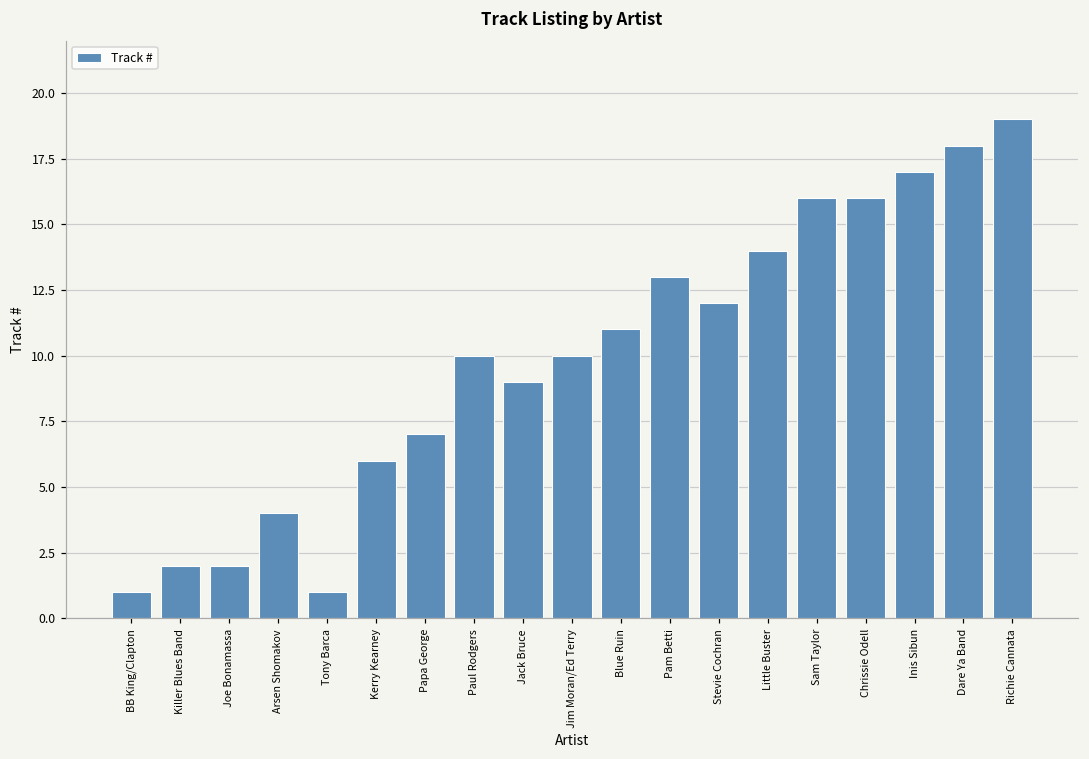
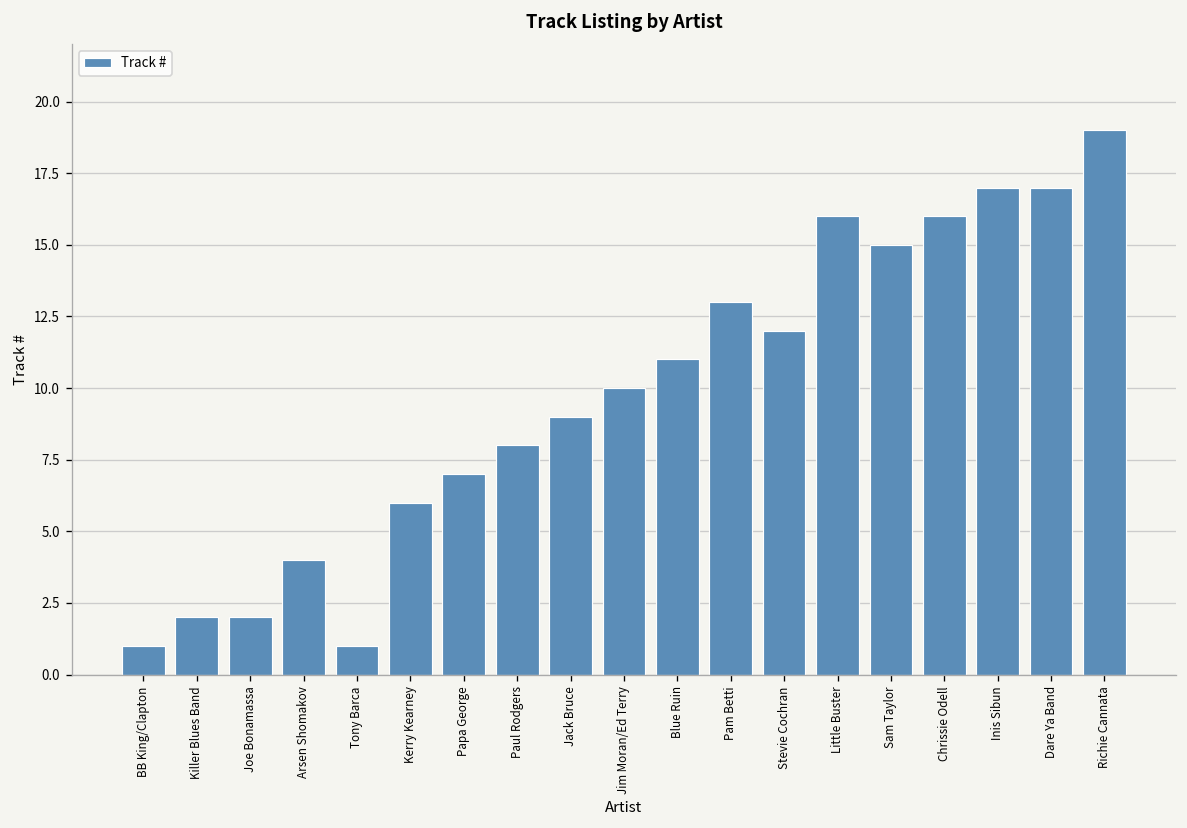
  {
    "BB King/Clapton": 1,
    "Killer Blues Band": 2,
    "Joe Bonamassa": 2,
    "Arsen Shomakov": 4,
    "Tony Barca": 1,
    "Kerry Kearney": 6,
    "Papa George": 7,
-   "Paul Rodgers": 10,
+   "Paul Rodgers": 8,
    "Jack Bruce": 9,
    "Jim Moran/Ed Terry": 10,
    "Blue Ruin": 11,
    "Pam Betti": 13,
    "Stevie Cochran": 12,
-   "Little Buster": 14,
-   "Sam Taylor": 16,
+   "Little Buster": 16,
+   "Sam Taylor": 15,
    "Chrissie Odell": 16,
    "Inis Sibun": 17,
-   "Dare Ya Band": 18,
+   "Dare Ya Band": 17,
    "Richie Cannata": 19
  }
